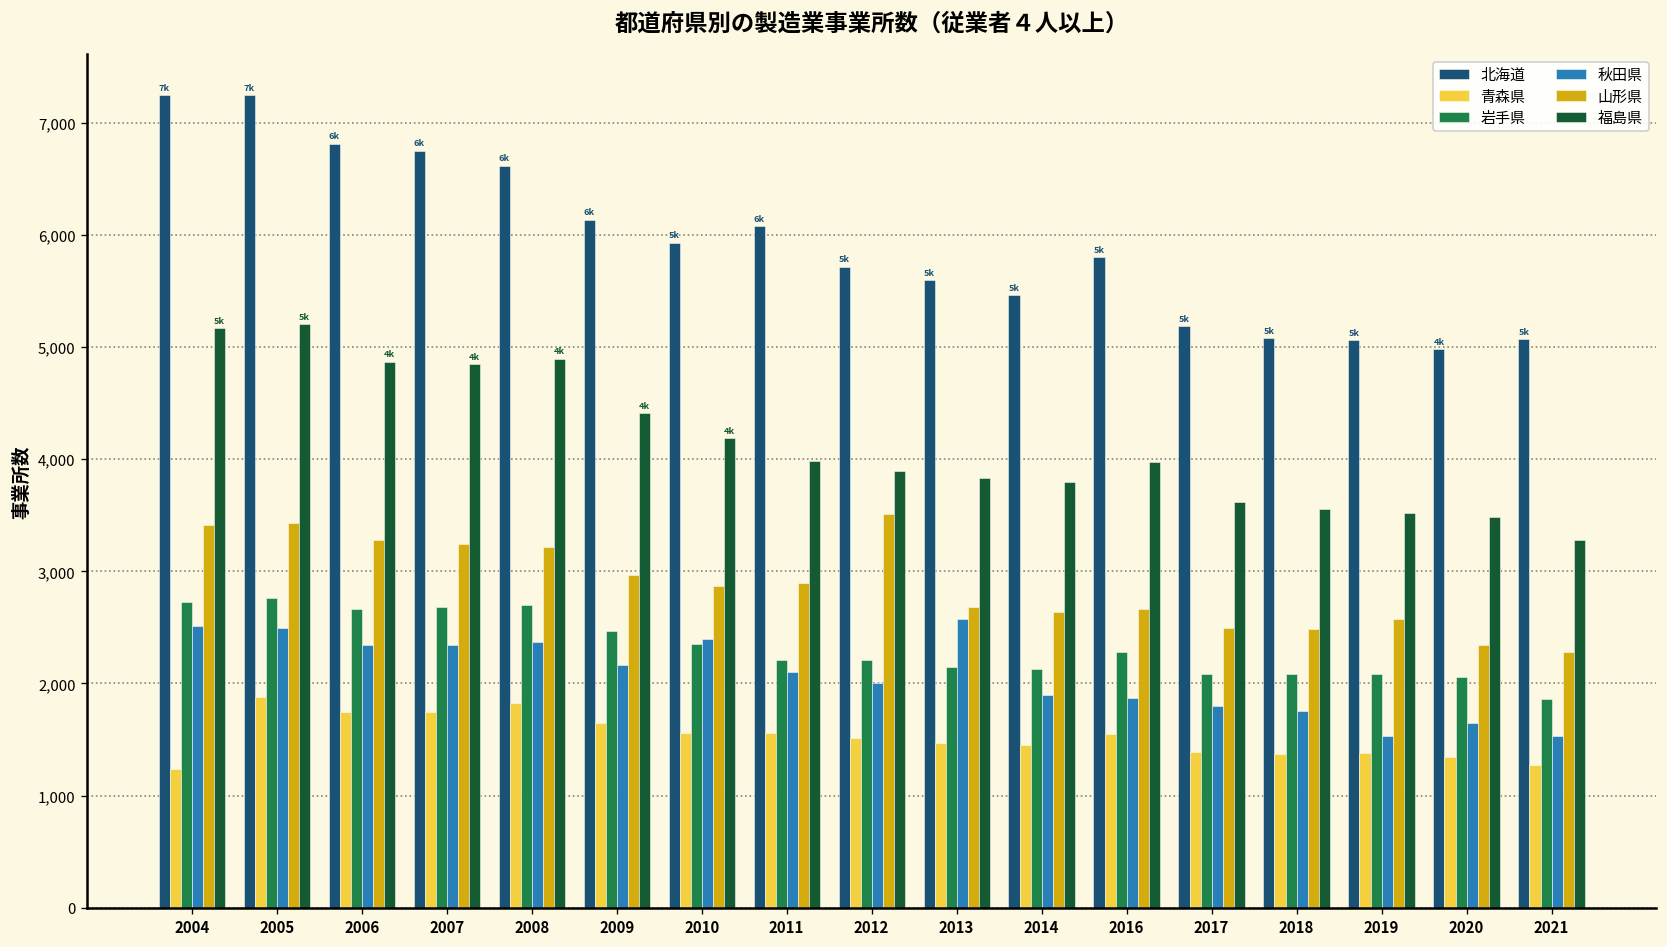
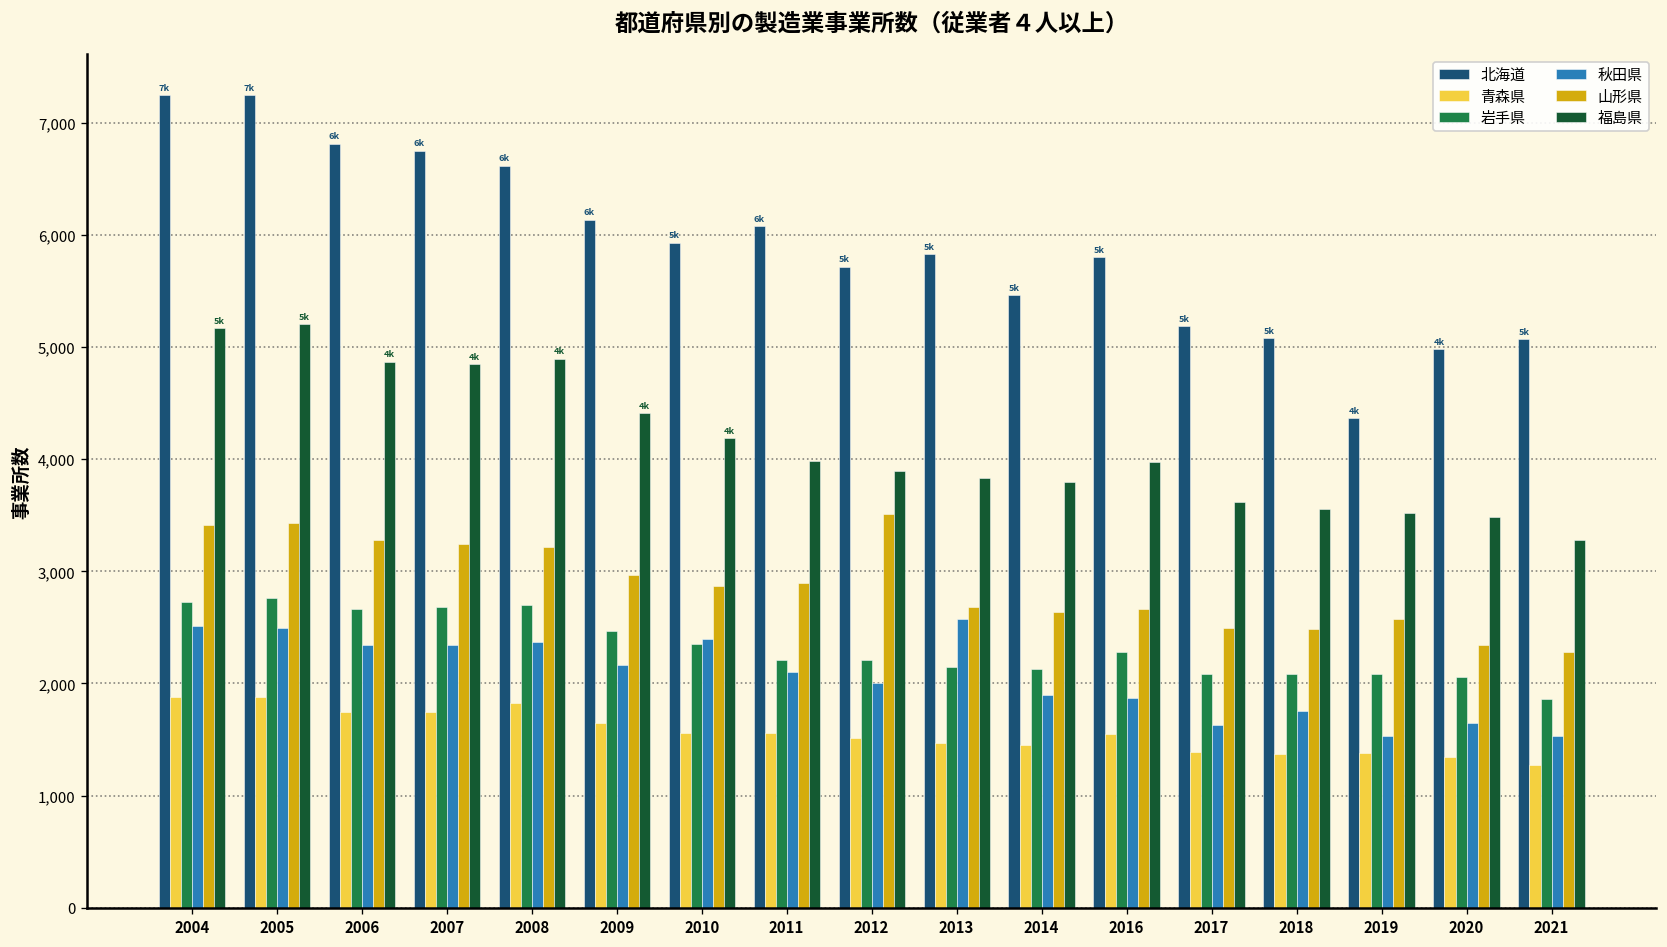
  {
    "北海道": {
      "2004": "7k",
      "2005": "7k",
      "2009": "6k",
      "2011": "6k",
-     "2013": "5,600",
+     "2013": "5,800",
      "2014": "5k",
      "2017": "5k",
      "2018": "5k",
-     "2019": "5k",
+     "2019": "4k",
      "2021": "5k"
    },
    "青森県": {
-     "2004": "1,200",
+     "2004": "1,900",
      "2005": "1,900",
      "2006": "1,700",
      "2007": "1,700",
      "2008": "1,800",
      "2009": "1,600",
      "2010": "1,600",
      "2011": "1,600",
      "2012": "1,500",
      "2013": "1,500",
      "2014": "1,400",
      "2016": "1,500",
      "2017": "1,400",
      "2018": "1,400",
      "2019": "1,400",
      "2020": "1,300",
      "2021": "1,300"
    },
    "秋田県": {
      "2004": "2,500",
      "2005": "2,500",
      "2006": "2,300",
      "2007": "2,300",
      "2008": "2,400",
      "2009": "2,200",
      "2010": "2,400",
      "2011": "2,100",
      "2012": "2,000",
      "2013": "2,600",
      "2014": "1,900",
      "2016": "1,900",
-     "2017": "1,800",
+     "2017": "1,600",
      "2018": "1,800",
      "2019": "1,500",
      "2020": "1,600",
      "2021": "1,500"
    },
    "山形県": {
      "2004": "3,400",
      "2005": "3,400",
      "2006": "3,300",
      "2007": "3,200",
      "2008": "3,200",
      "2009": "3,000",
      "2010": "2,900",
      "2011": "2,900",
      "2012": "3,500",
      "2013": "2,700",
      "2014": "2,600",
      "2016": "2,700",
      "2017": "2,500",
      "2018": "2,500",
      "2019": "2,600",
      "2020": "2,300",
      "2021": "2,300"
    }
  }
